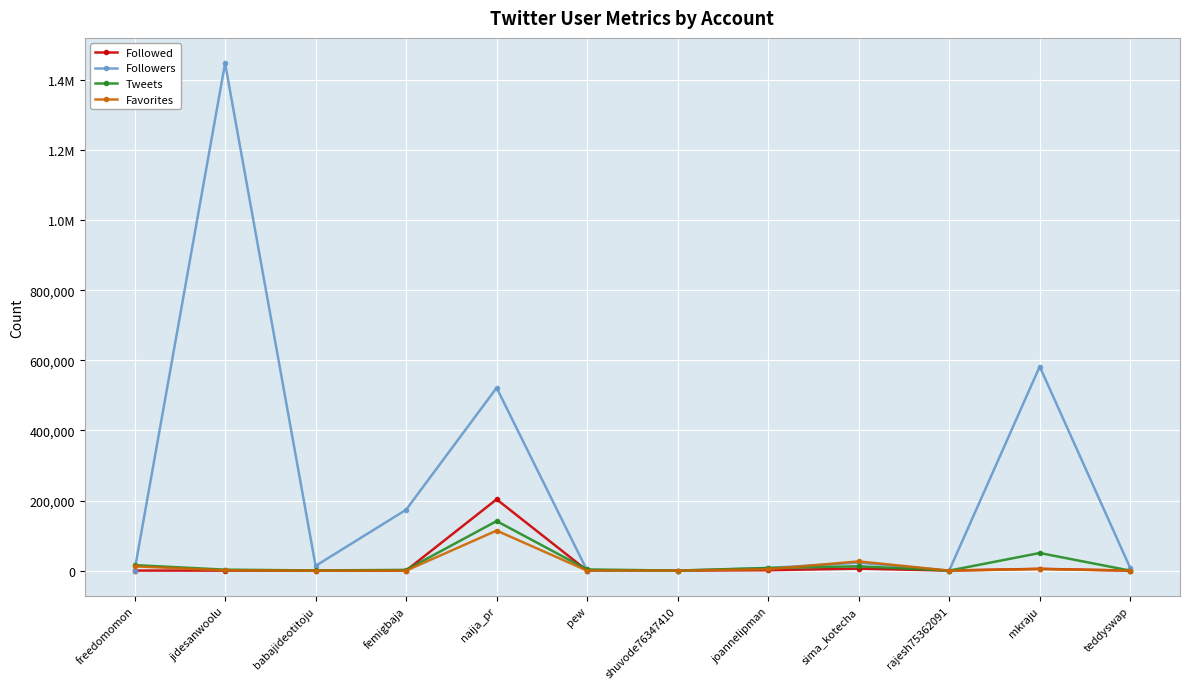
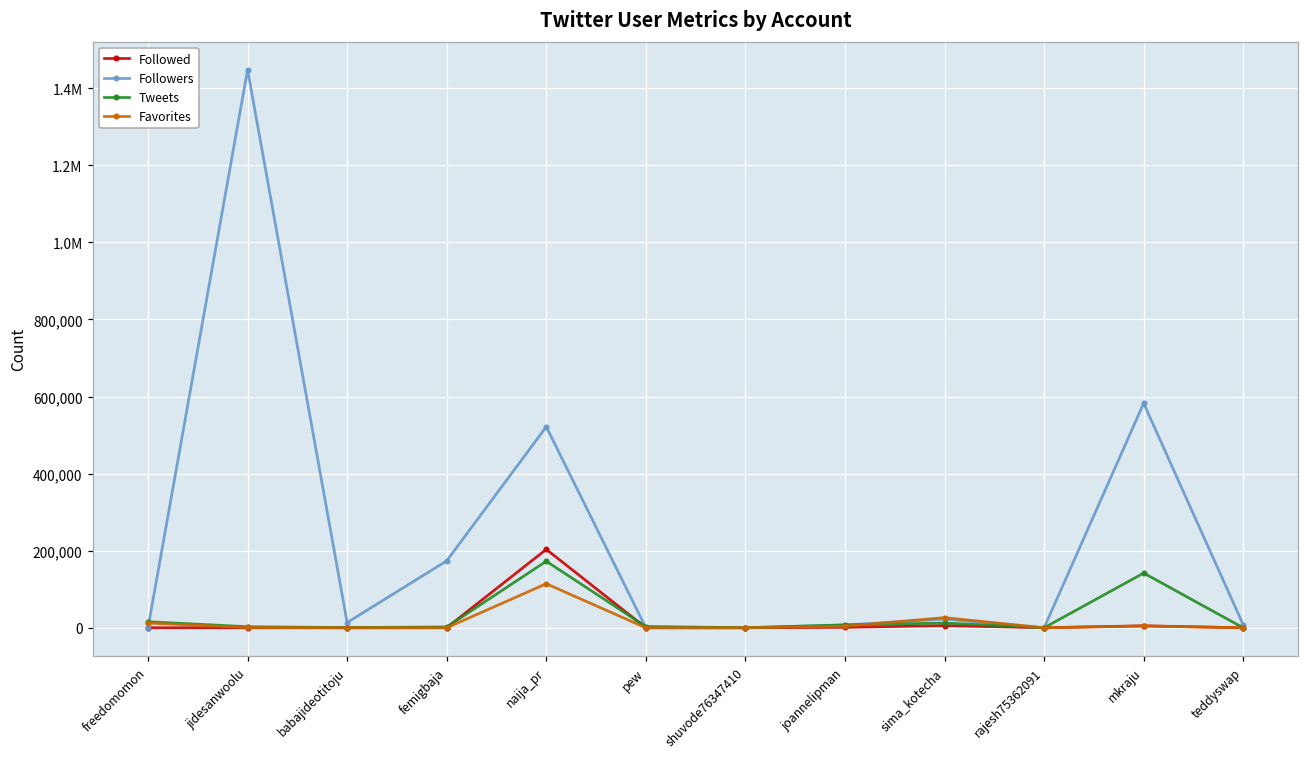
  {
    "Followed": {
      "naija_pr": "200,000"
    },
    "Followers": {
      "jidesanwoolu": "1,450,000",
      "babajideotitoju": "10,000",
      "femigbaja": "170,000",
      "naija_pr": "520,000",
      "mkraju": "580,000",
      "teddyswap": "10,000"
    },
    "Tweets": {
-     "naija_pr": "140,000",
-     "mkraju": "50,000"
+     "naija_pr": "170,000",
+     "mkraju": "140,000"
    },
    "Favorites": {
      "naija_pr": "110,000"
    }
  }
